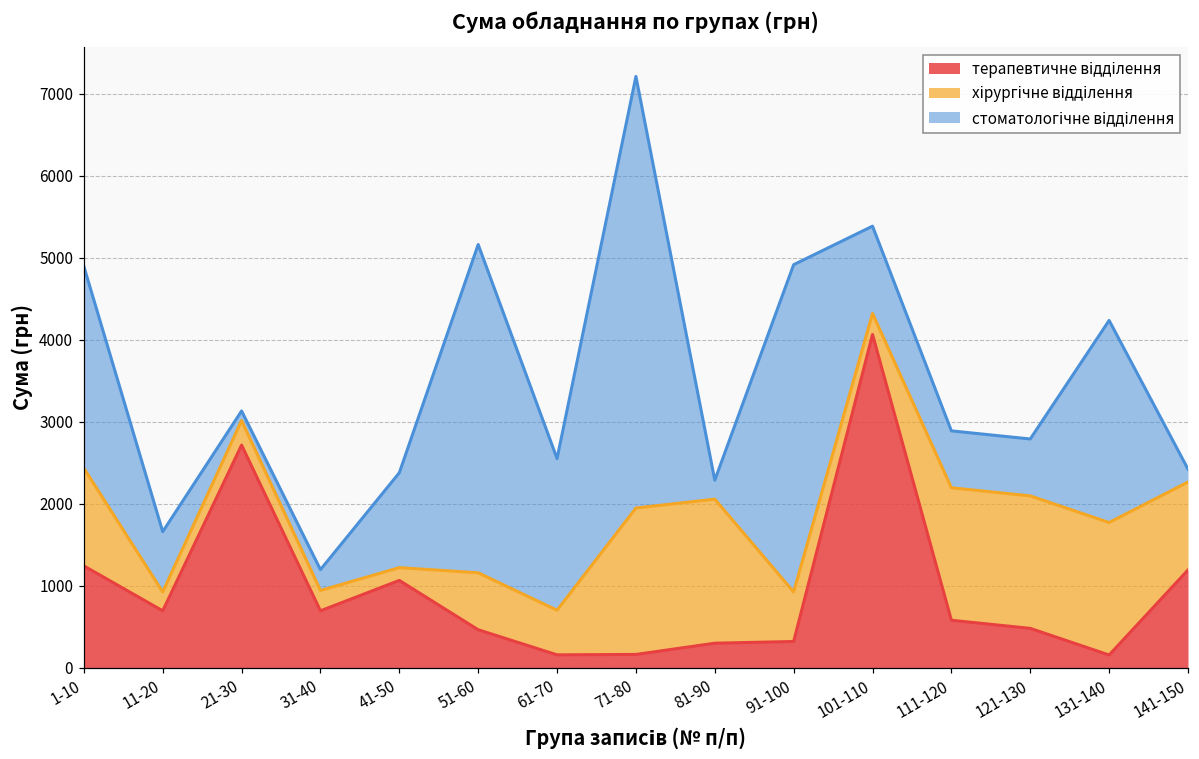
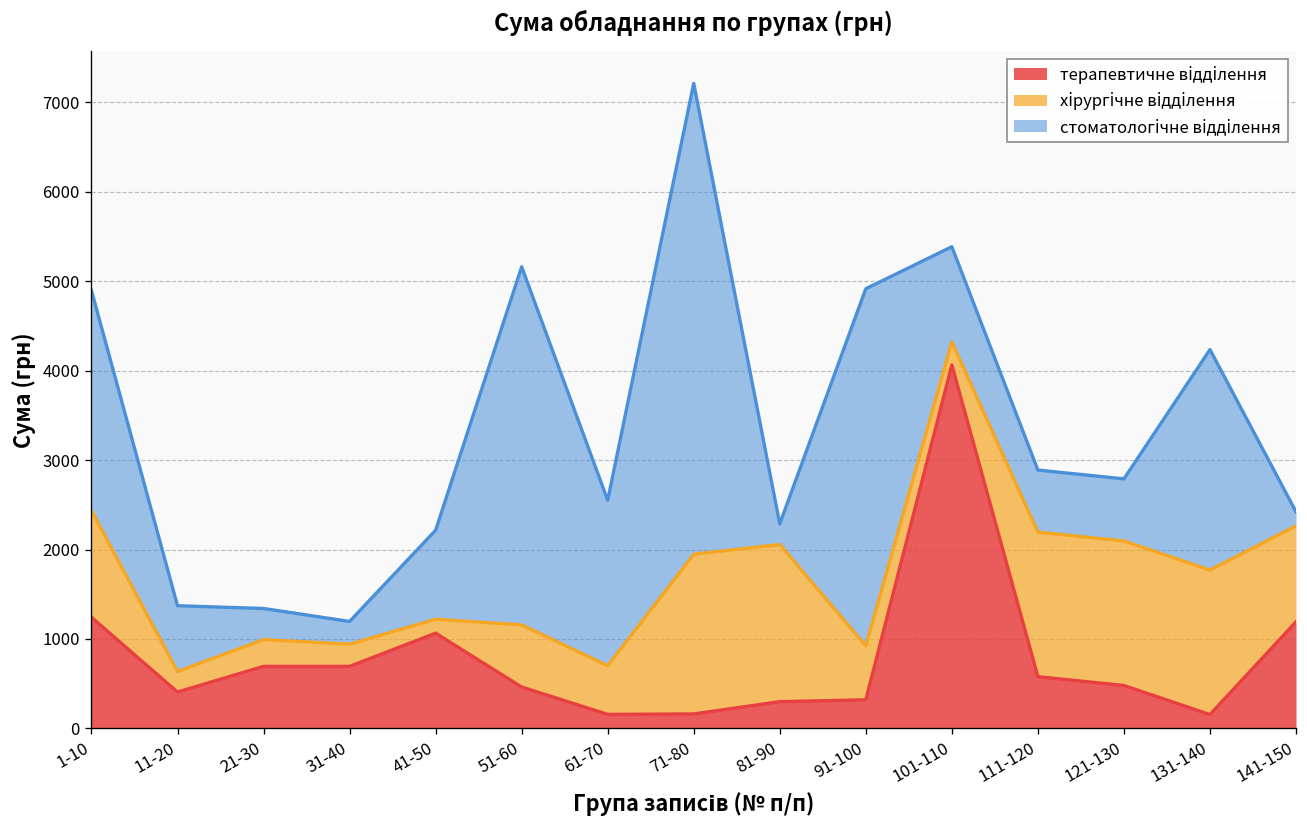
  {
    "терапевтичне відділення": {
      "1-10": 1200,
-     "11-20": 700,
-     "21-30": 2700,
+     "11-20": 400,
+     "21-30": 700,
      "31-40": 700,
      "41-50": 1100,
      "51-60": 500,
      "61-70": 200,
      "71-80": 200,
      "81-90": 300,
      "91-100": 300,
      "101-110": 4100,
      "111-120": 600,
      "121-130": 500,
      "131-140": 200,
      "141-150": 1200
    },
    "хірургічне відділення": {
      "1-10": 1200,
      "11-20": 200,
      "21-30": 300,
      "31-40": 200,
      "41-50": 200,
      "51-60": 700,
      "61-70": 500,
      "71-80": 1800,
      "81-90": 1800,
      "91-100": 600,
      "101-110": 300,
      "111-120": 1600,
      "121-130": 1600,
      "131-140": 1600,
      "141-150": 1100
    },
    "стоматологічне відділення": {
      "1-10": 2500,
      "11-20": 700,
-     "21-30": 100,
+     "21-30": 300,
      "31-40": 300,
-     "41-50": 1200,
+     "41-50": 1000,
      "51-60": 4000,
      "61-70": 1900,
      "71-80": 5300,
      "81-90": 200,
      "91-100": 4000,
      "101-110": 1100,
      "111-120": 700,
      "121-130": 700,
      "131-140": 2500,
      "141-150": 200
    }
  }
